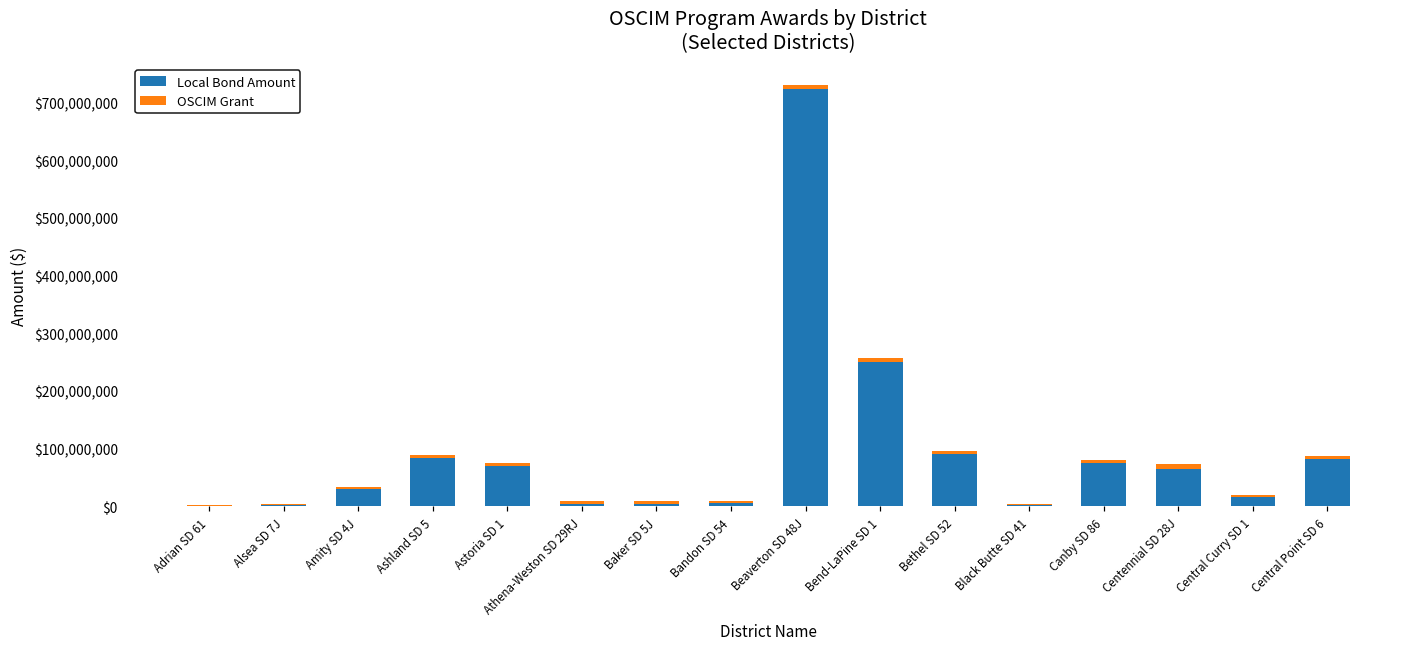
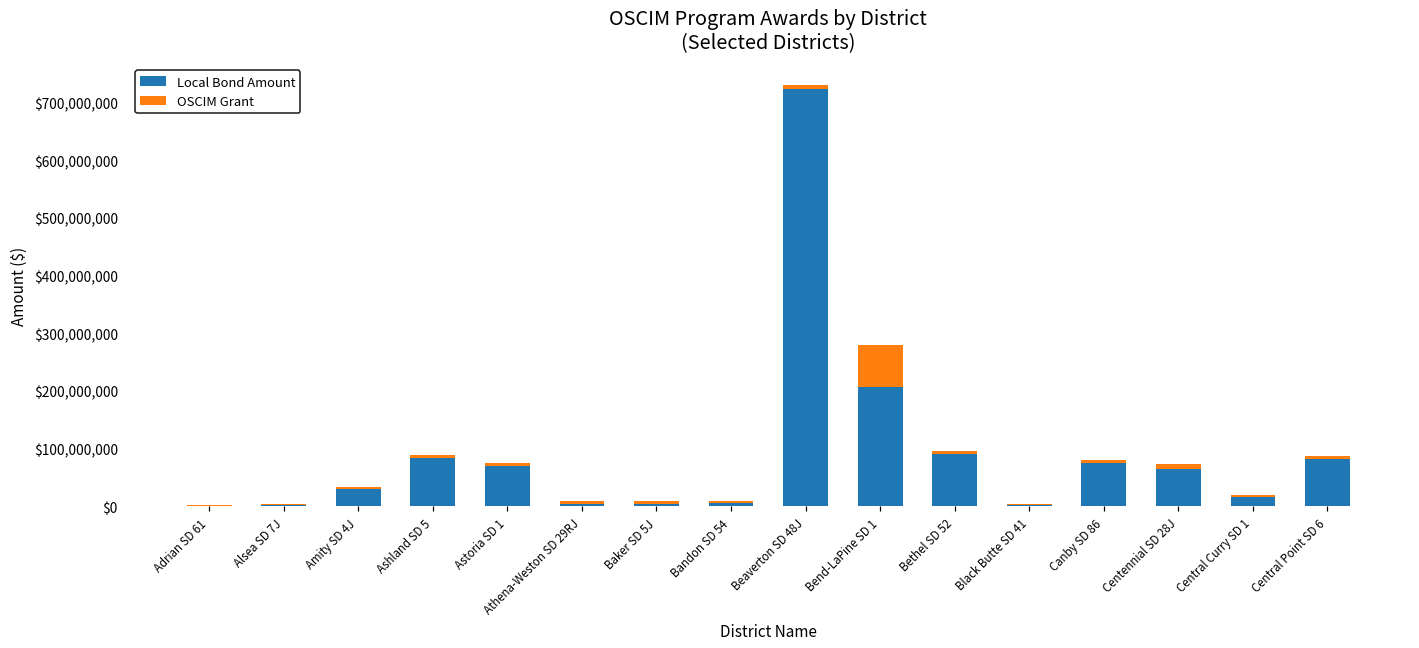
  {
    "Local Bond Amount": {
      "Amity SD 4J": "$30,000,000",
      "Ashland SD 5": "$80,000,000",
      "Astoria SD 1": "$70,000,000",
      "Bandon SD 54": "$10,000,000",
      "Beaverton SD 48J": "$720,000,000",
-     "Bend-LaPine SD 1": "$250,000,000",
+     "Bend-LaPine SD 1": "$210,000,000",
      "Bethel SD 52": "$90,000,000",
      "Canby SD 86": "$80,000,000",
      "Centennial SD 28J": "$70,000,000",
      "Central Curry SD 1": "$20,000,000",
      "Central Point SD 6": "$80,000,000"
    },
    "OSCIM Grant": {
      "Beaverton SD 48J": "$10,000,000",
-     "Bend-LaPine SD 1": "$10,000,000",
+     "Bend-LaPine SD 1": "$70,000,000",
      "Bethel SD 52": "$10,000,000",
      "Centennial SD 28J": "$10,000,000",
      "Central Point SD 6": "$0"
    }
  }
